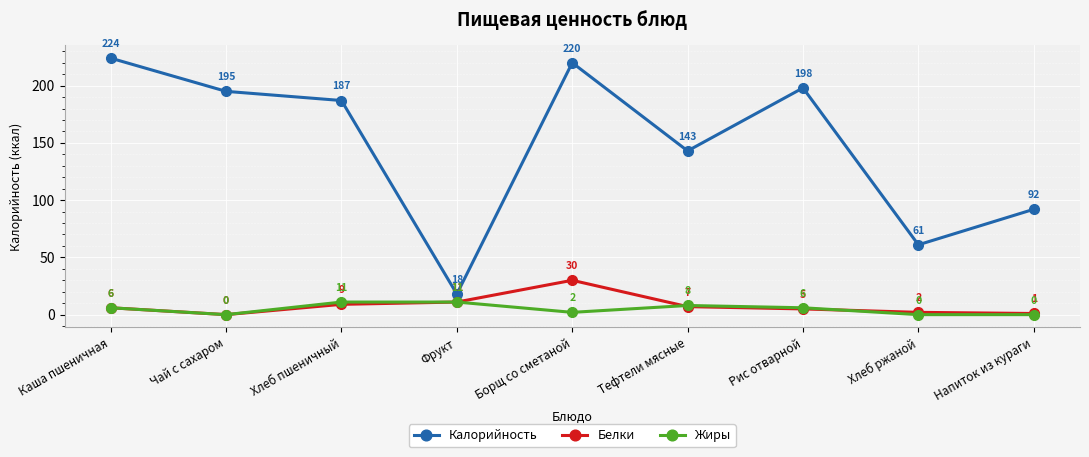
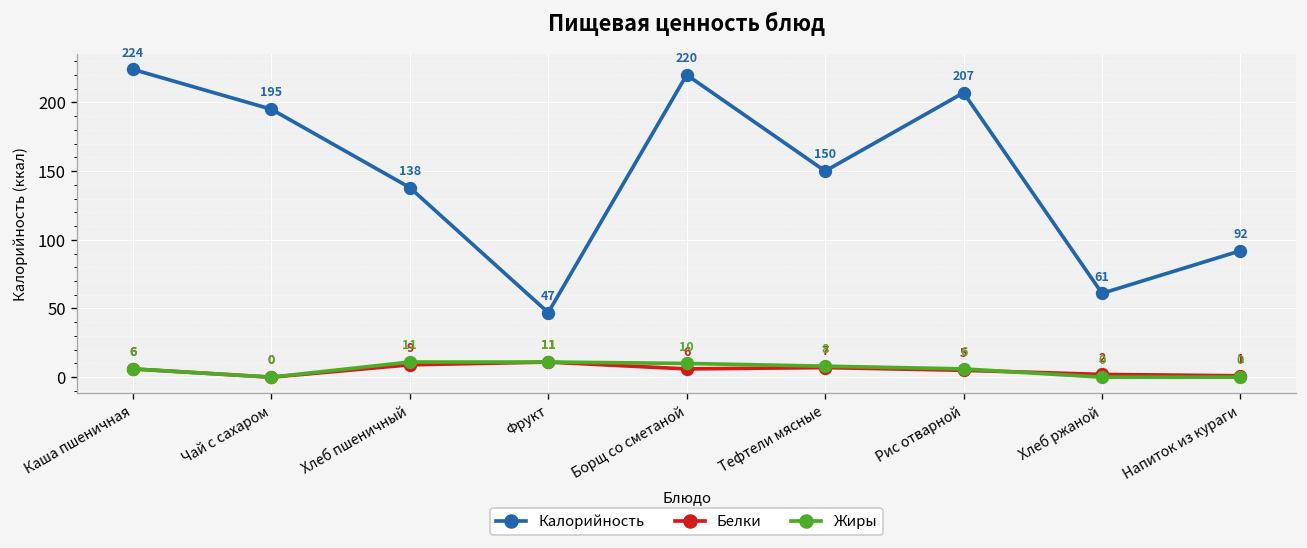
  {
    "Калорийность": {
      "Каша пшеничная": 224,
      "Чай с сахаром": 195,
-     "Хлеб пшеничный": 187,
-     "Фрукт": 18,
+     "Хлеб пшеничный": 138,
+     "Фрукт": 47,
      "Борщ со сметаной": 220,
-     "Тефтели мясные": 143,
-     "Рис отварной": 198,
+     "Тефтели мясные": 150,
+     "Рис отварной": 207,
      "Хлеб ржаной": 61,
      "Напиток из кураги": 92
    },
    "Белки": {
-     "Борщ со сметаной": 30
+     "Борщ со сметаной": 6
    },
    "Жиры": {
-     "Борщ со сметаной": 2
+     "Борщ со сметаной": 10
    }
  }
